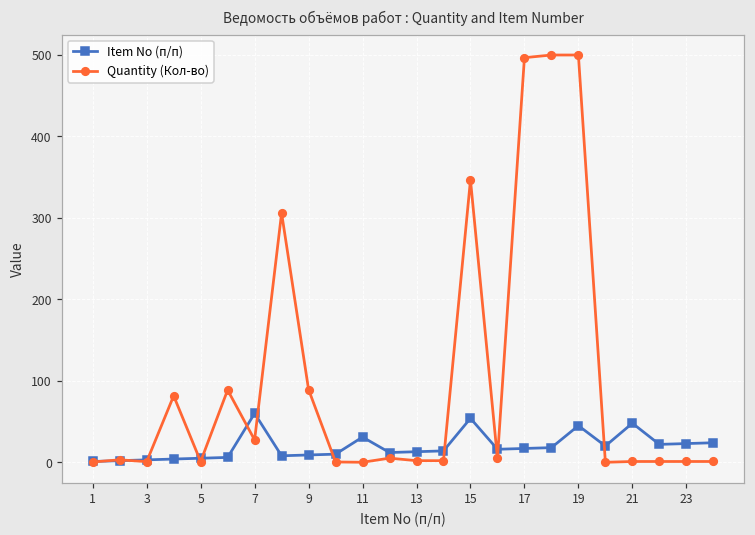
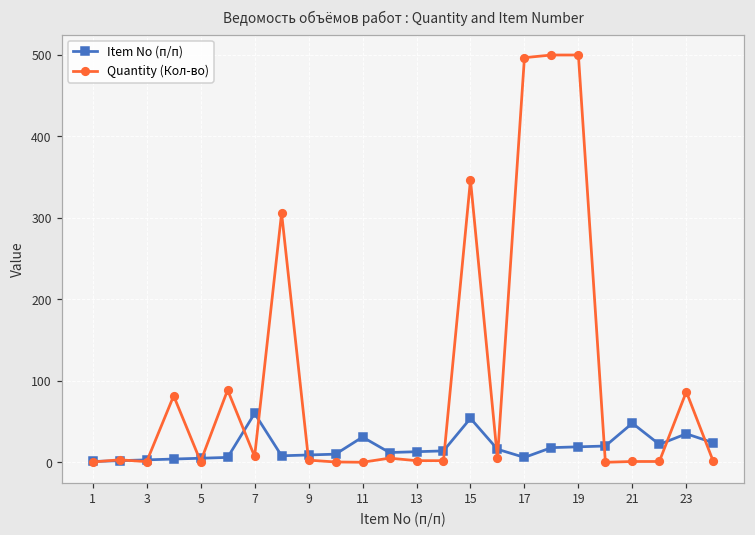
  {
    "Item No (п/п)": {
      "5": 10,
      "7": 60,
      "9": 10,
      "11": 30,
      "13": 10,
      "15": 50,
-     "17": 20,
-     "19": 50,
+     "17": 10,
+     "19": 20,
      "21": 50,
-     "23": 20
+     "23": 40
    },
    "Quantity (Кол-во)": {
      "5": 0,
-     "7": 30,
-     "9": 90,
+     "7": 10,
+     "9": 0,
      "11": 0,
      "13": 0,
      "15": 350,
      "17": 500,
      "19": 500,
      "21": 0,
-     "23": 0
+     "23": 90
    }
  }
